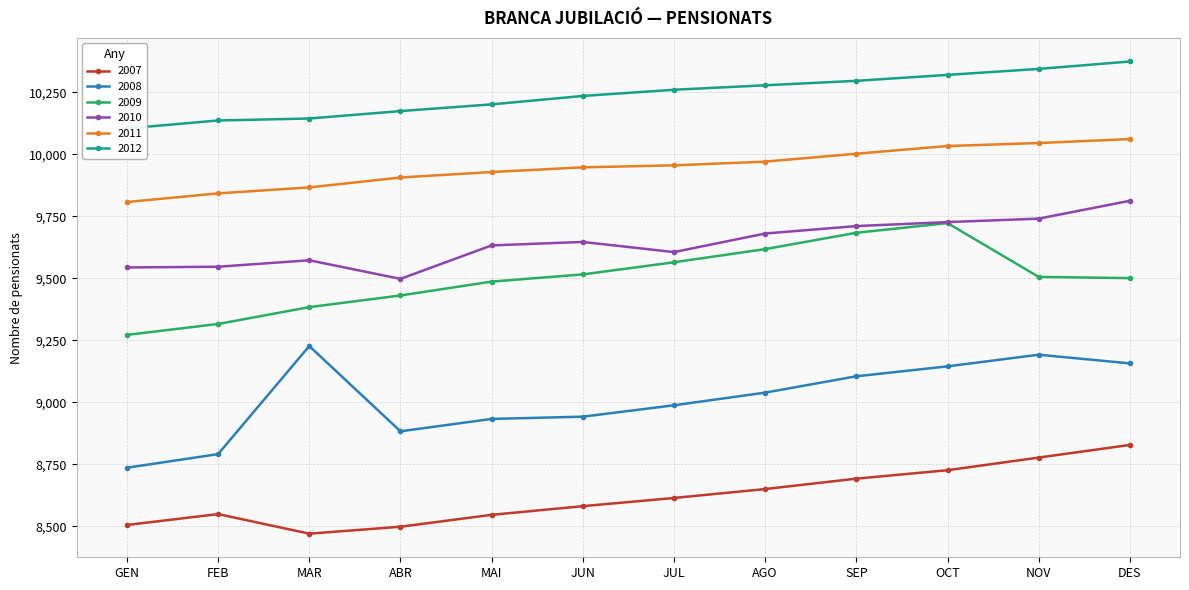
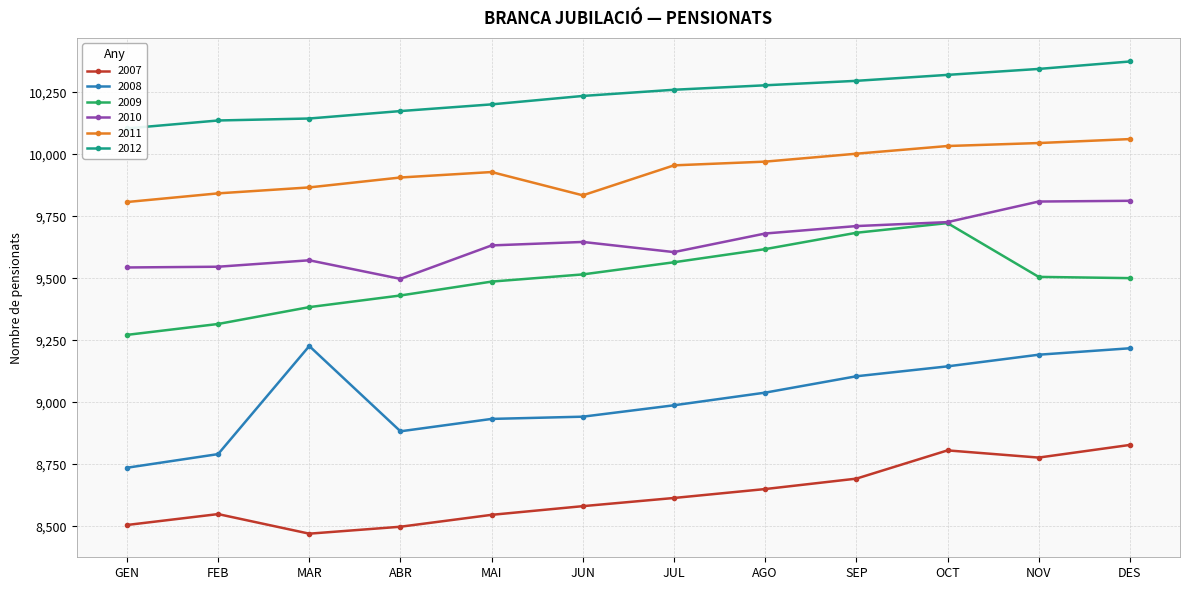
  {
    "2007": {
      "GEN": "8,510",
      "FEB": "8,550",
      "MAR": "8,470",
      "ABR": "8,500",
      "MAI": "8,550",
      "JUN": "8,580",
      "JUL": "8,610",
      "AGO": "8,650",
      "SEP": "8,690",
-     "OCT": "8,730",
+     "OCT": "8,810",
      "NOV": "8,780",
      "DES": "8,830"
    },
    "2008": {
      "GEN": "8,740",
      "FEB": "8,790",
      "MAR": "9,230",
      "ABR": "8,880",
      "MAI": "8,930",
      "JUN": "8,940",
      "JUL": "8,990",
      "AGO": "9,040",
      "SEP": "9,110",
      "OCT": "9,150",
      "NOV": "9,190",
-     "DES": "9,160"
+     "DES": "9,220"
    },
    "2010": {
      "GEN": "9,540",
      "FEB": "9,550",
      "MAR": "9,570",
      "ABR": "9,500",
      "MAI": "9,630",
      "JUN": "9,650",
      "JUL": "9,610",
      "AGO": "9,680",
      "SEP": "9,710",
-     "NOV": "9,740",
+     "NOV": "9,810",
      "DES": "9,810"
    },
    "2011": {
      "GEN": "9,810",
      "FEB": "9,840",
      "MAR": "9,870",
      "ABR": "9,910",
      "MAI": "9,930",
-     "JUN": "9,950",
+     "JUN": "9,840",
      "JUL": "9,960",
      "AGO": "9,970",
      "SEP": "10,000",
      "OCT": "10,030",
      "NOV": "10,050",
      "DES": "10,060"
    }
  }
